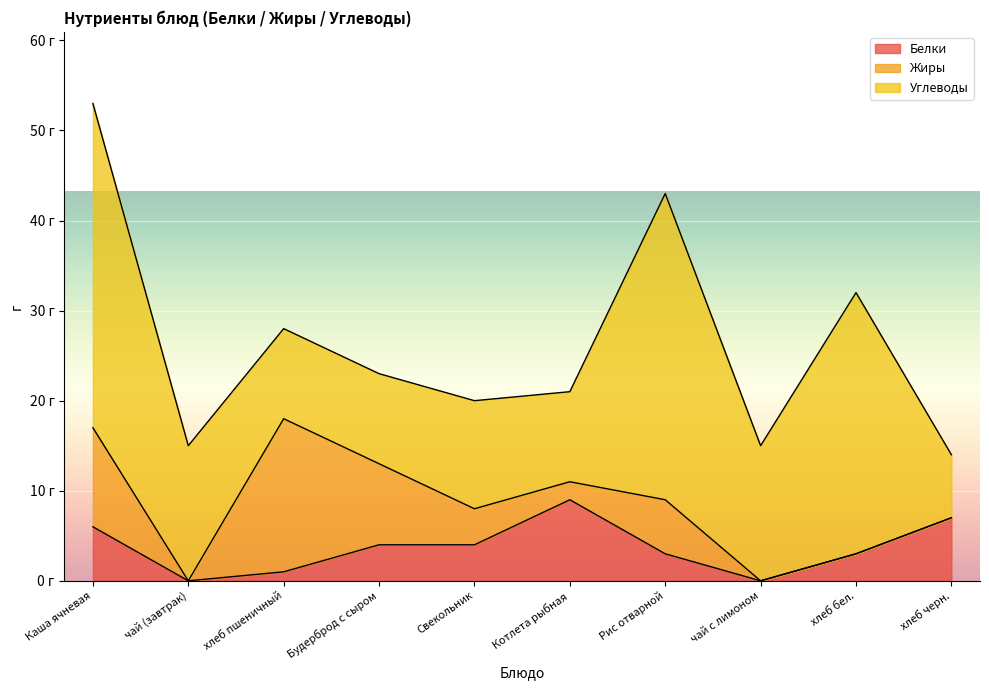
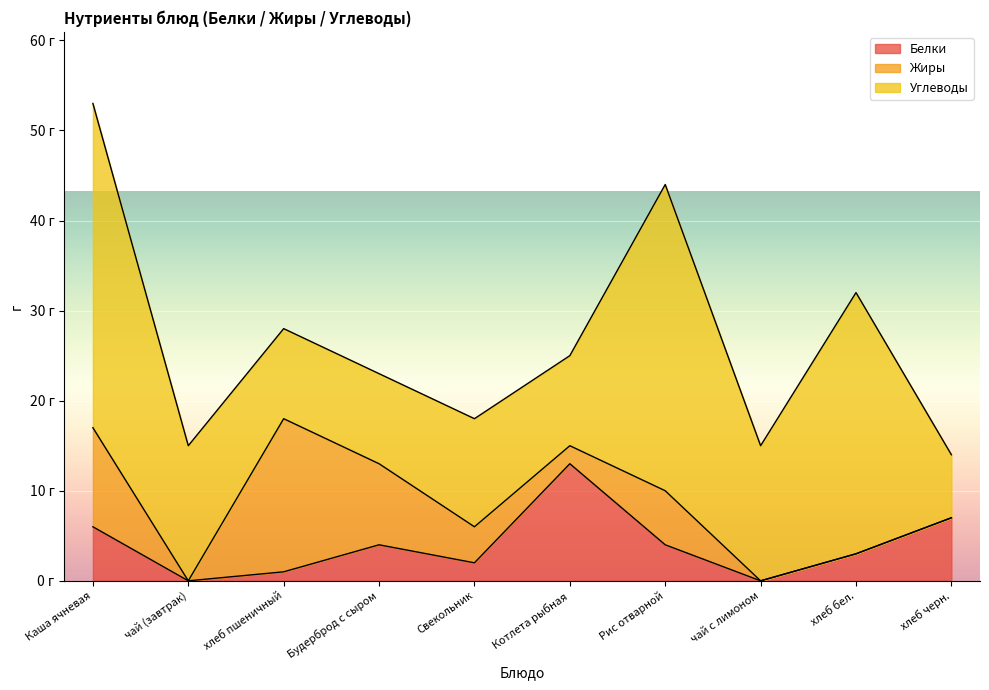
  {
    "Белки": {
      "Каша ячневая": "6 г",
      "хлеб пшеничный": "1 г",
      "Будерброд с сыром": "4 г",
-     "Свекольник": "4 г",
-     "Котлета рыбная": "9 г",
-     "Рис отварной": "3 г"
+     "Свекольник": "2 г",
+     "Котлета рыбная": "13 г",
+     "Рис отварной": "4 г"
    }
  }
